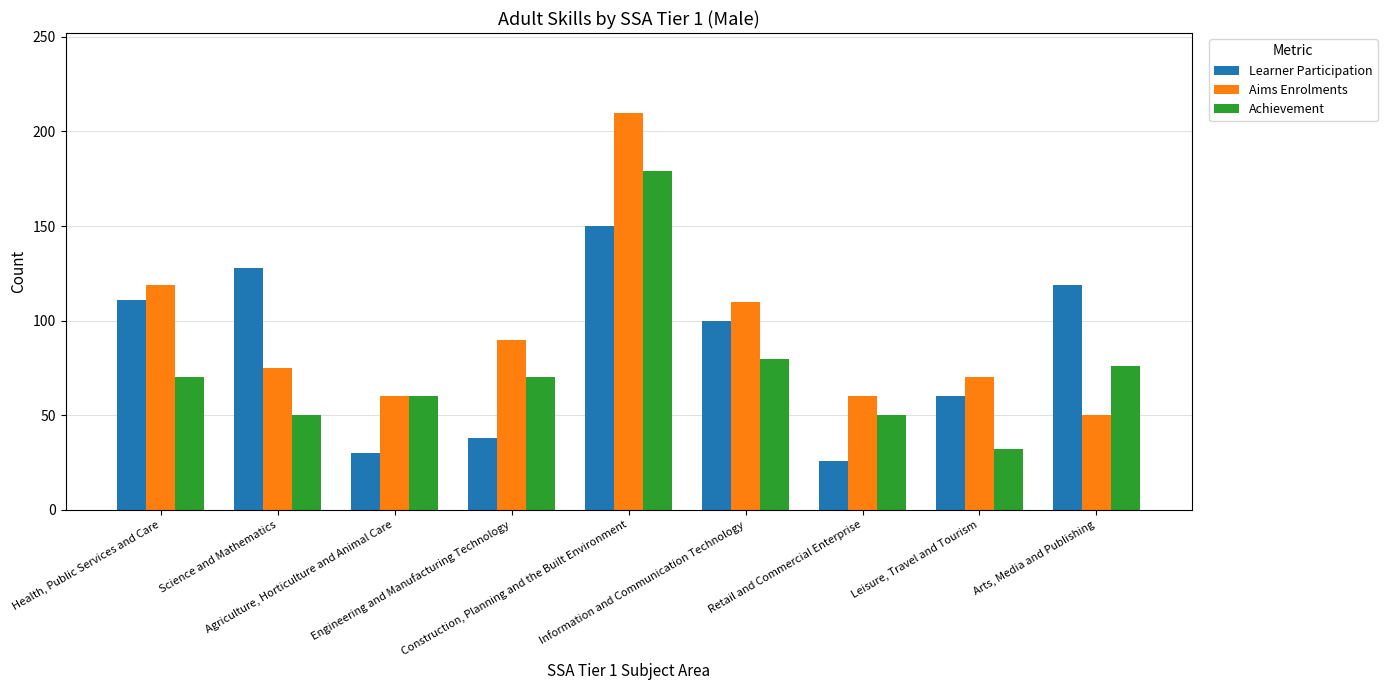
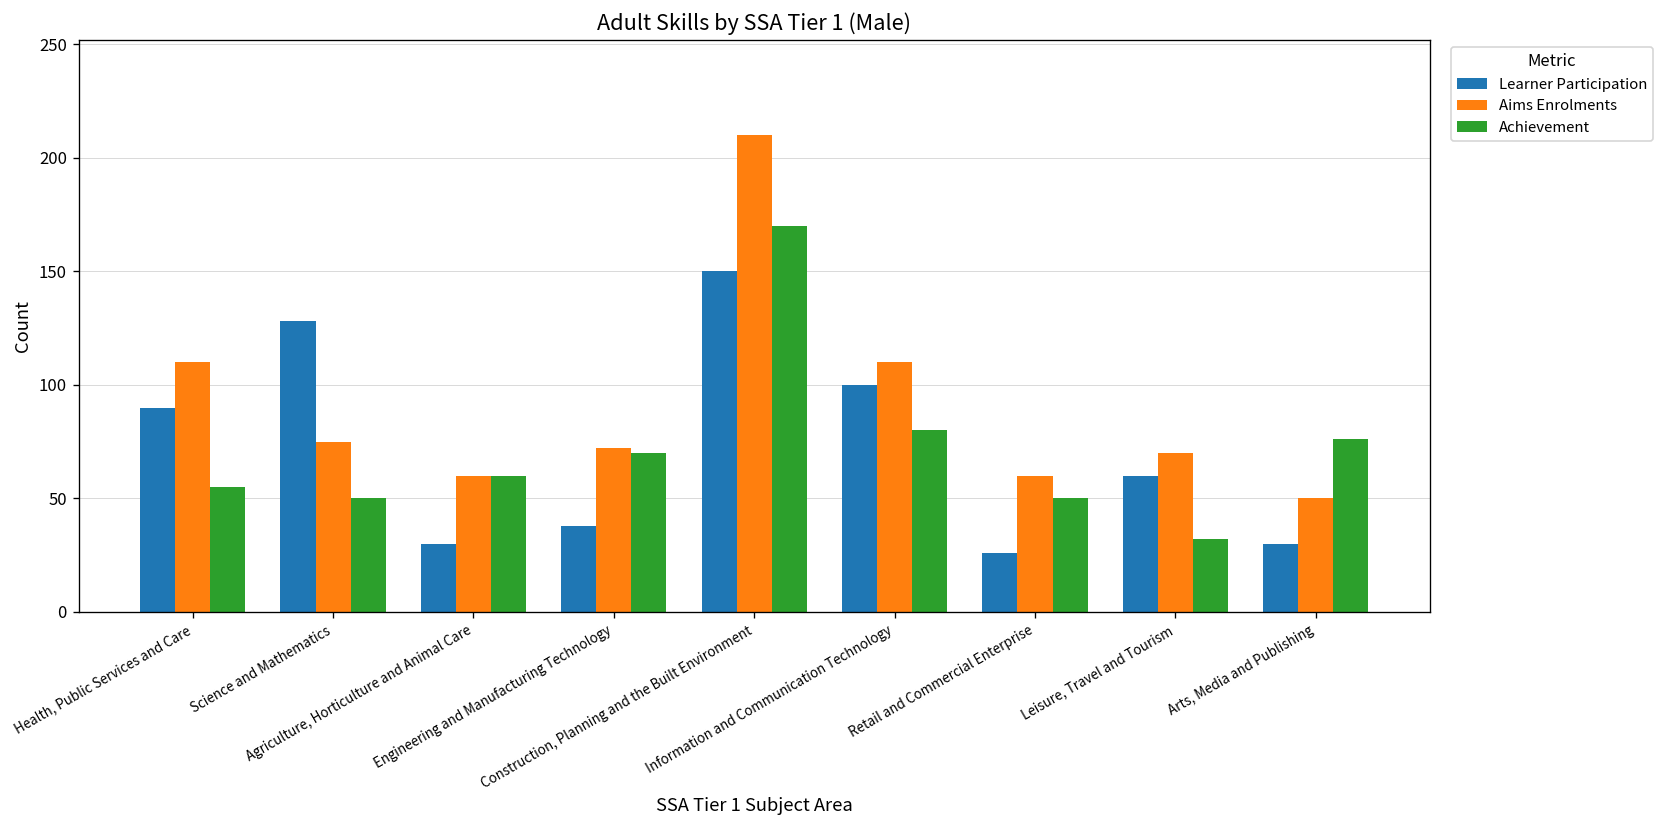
  {
    "Learner Participation": {
-     "Health, Public Services and Care": 111,
+     "Health, Public Services and Care": 90,
      "Science and Mathematics": 128,
      "Agriculture, Horticulture and Animal Care": 30,
      "Engineering and Manufacturing Technology": 38,
      "Construction, Planning and the Built Environment": 150,
      "Information and Communication Technology": 100,
      "Retail and Commercial Enterprise": 26,
      "Leisure, Travel and Tourism": 60,
-     "Arts, Media and Publishing": 119
+     "Arts, Media and Publishing": 30
    },
    "Aims Enrolments": {
-     "Health, Public Services and Care": 119,
+     "Health, Public Services and Care": 110,
      "Science and Mathematics": 75,
      "Agriculture, Horticulture and Animal Care": 60,
-     "Engineering and Manufacturing Technology": 90,
+     "Engineering and Manufacturing Technology": 72,
      "Construction, Planning and the Built Environment": 210,
      "Information and Communication Technology": 110,
      "Retail and Commercial Enterprise": 60,
      "Leisure, Travel and Tourism": 70,
      "Arts, Media and Publishing": 50
    },
    "Achievement": {
-     "Health, Public Services and Care": 70,
+     "Health, Public Services and Care": 55,
      "Science and Mathematics": 50,
      "Agriculture, Horticulture and Animal Care": 60,
      "Engineering and Manufacturing Technology": 70,
-     "Construction, Planning and the Built Environment": 179,
+     "Construction, Planning and the Built Environment": 170,
      "Information and Communication Technology": 80,
      "Retail and Commercial Enterprise": 50,
      "Leisure, Travel and Tourism": 32,
      "Arts, Media and Publishing": 76
    }
  }
